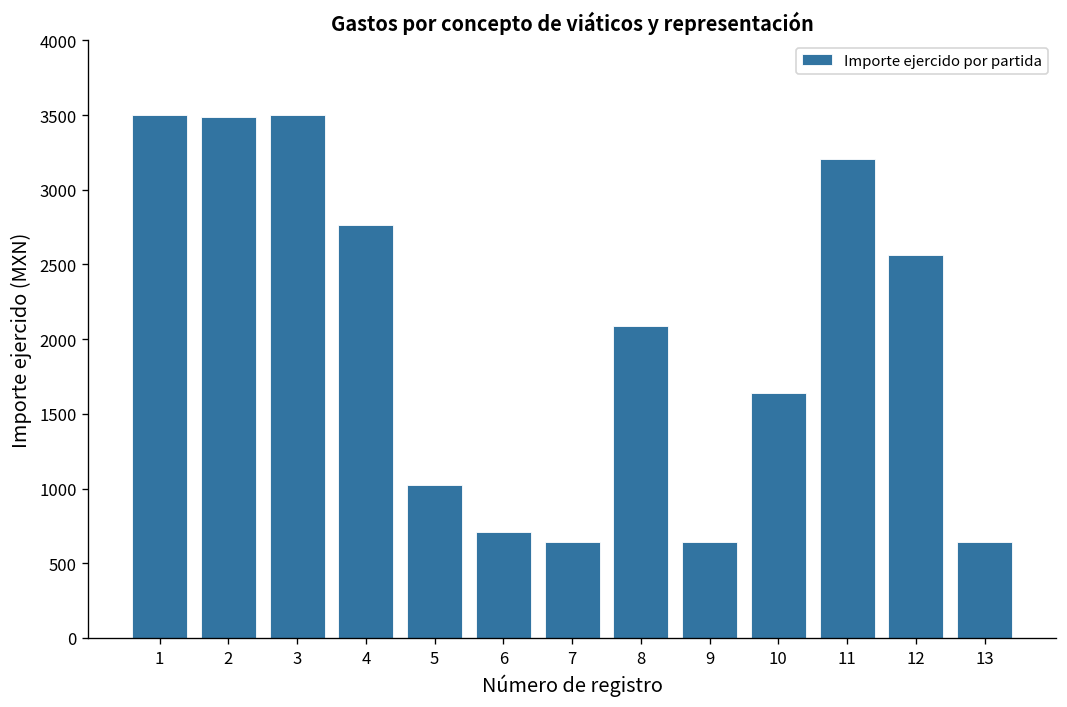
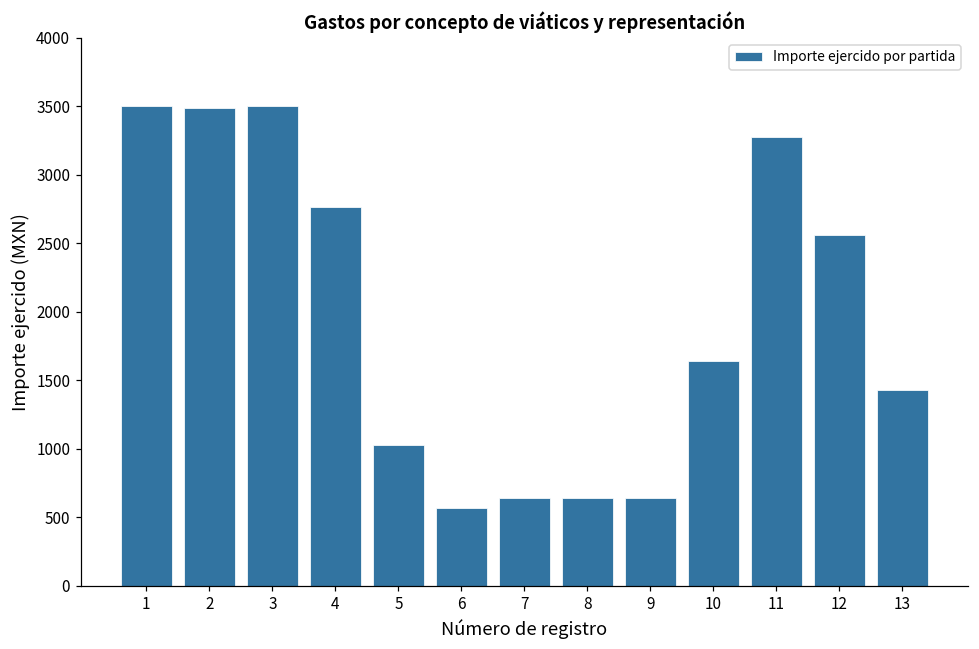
  {
    "1": 3500,
    "2": 3490,
    "3": 3500,
    "4": 2760,
    "5": 1020,
-   "6": 710,
+   "6": 570,
    "7": 640,
-   "8": 2090,
+   "8": 640,
    "9": 640,
    "10": 1640,
-   "11": 3200,
+   "11": 3280,
    "12": 2560,
-   "13": 640
+   "13": 1430
  }
